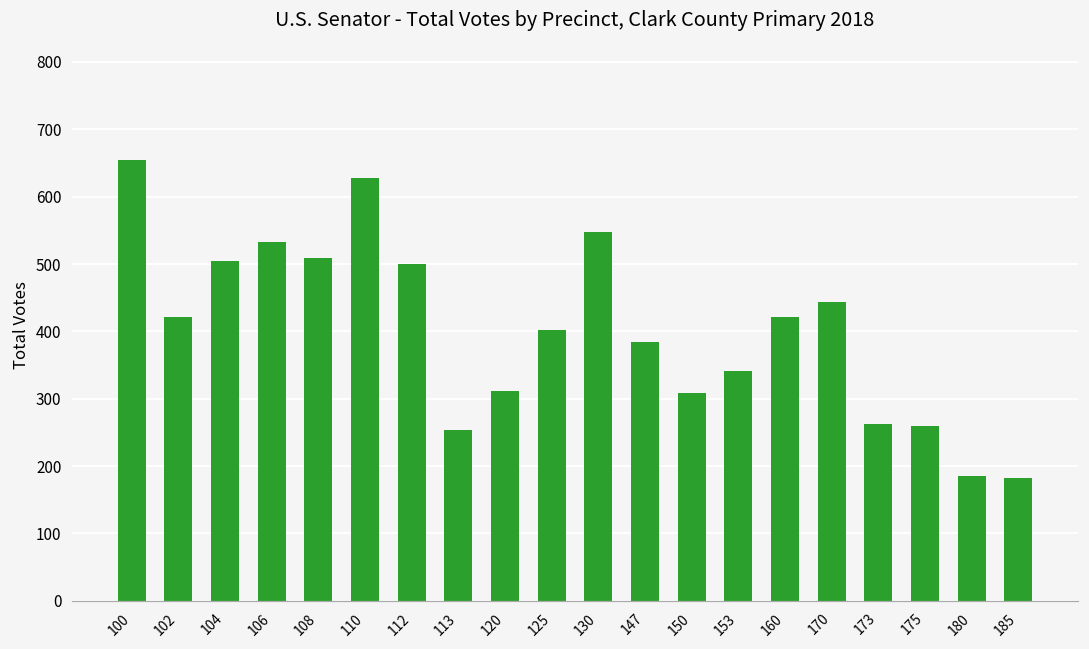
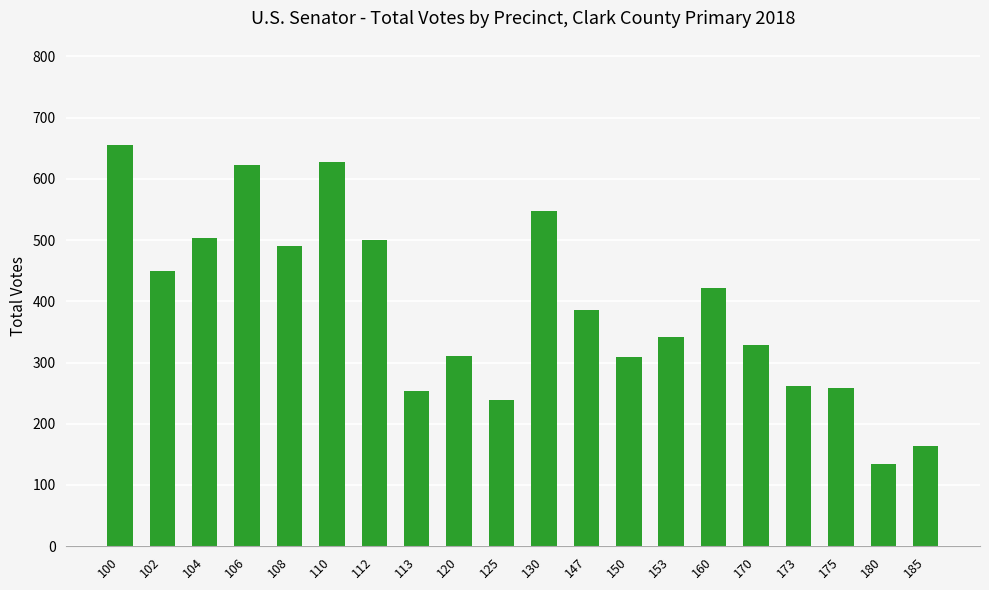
  {
    "100": 660,
-   "102": 420,
+   "102": 450,
    "104": 500,
-   "106": 530,
-   "108": 510,
+   "106": 620,
+   "108": 490,
    "110": 630,
    "112": 500,
    "113": 250,
    "120": 310,
-   "125": 400,
+   "125": 240,
    "130": 550,
    "147": 390,
    "150": 310,
    "153": 340,
    "160": 420,
-   "170": 440,
+   "170": 330,
    "173": 260,
    "175": 260,
-   "180": 190,
-   "185": 180
+   "180": 140,
+   "185": 160
  }
